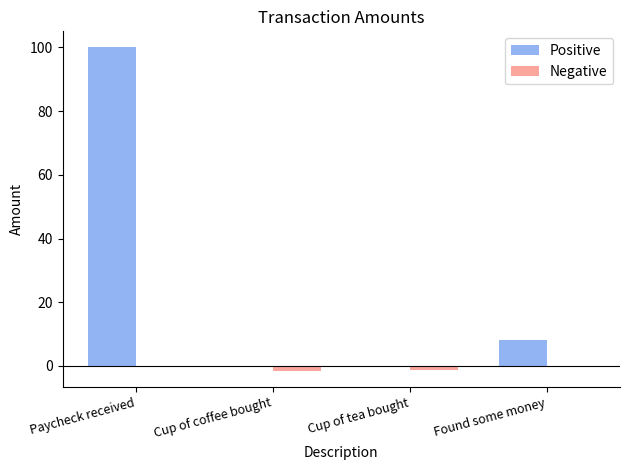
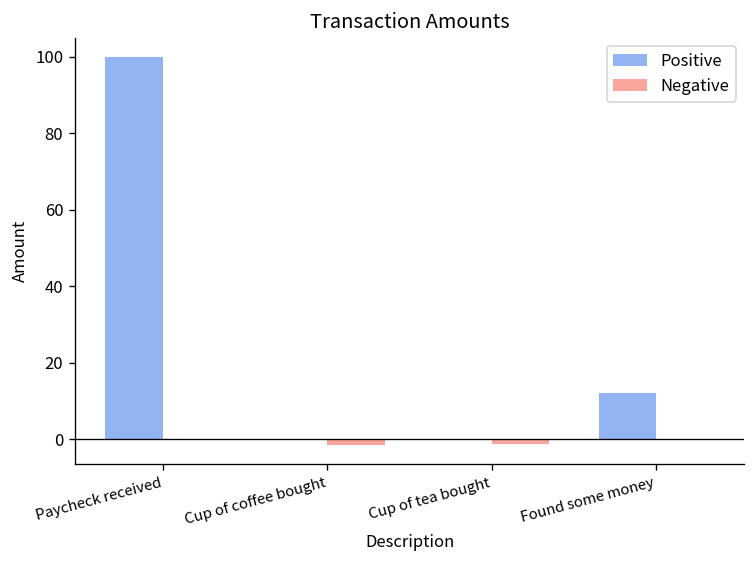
  {
    "Positive": {
      "Paycheck received": 100,
      "Cup of coffee bought": 0,
      "Cup of tea bought": 0,
-     "Found some money": 8
+     "Found some money": 12
    },
    "Negative": {
      "Paycheck received": 0,
      "Cup of coffee bought": -2,
      "Cup of tea bought": -1,
      "Found some money": 0
    }
  }
